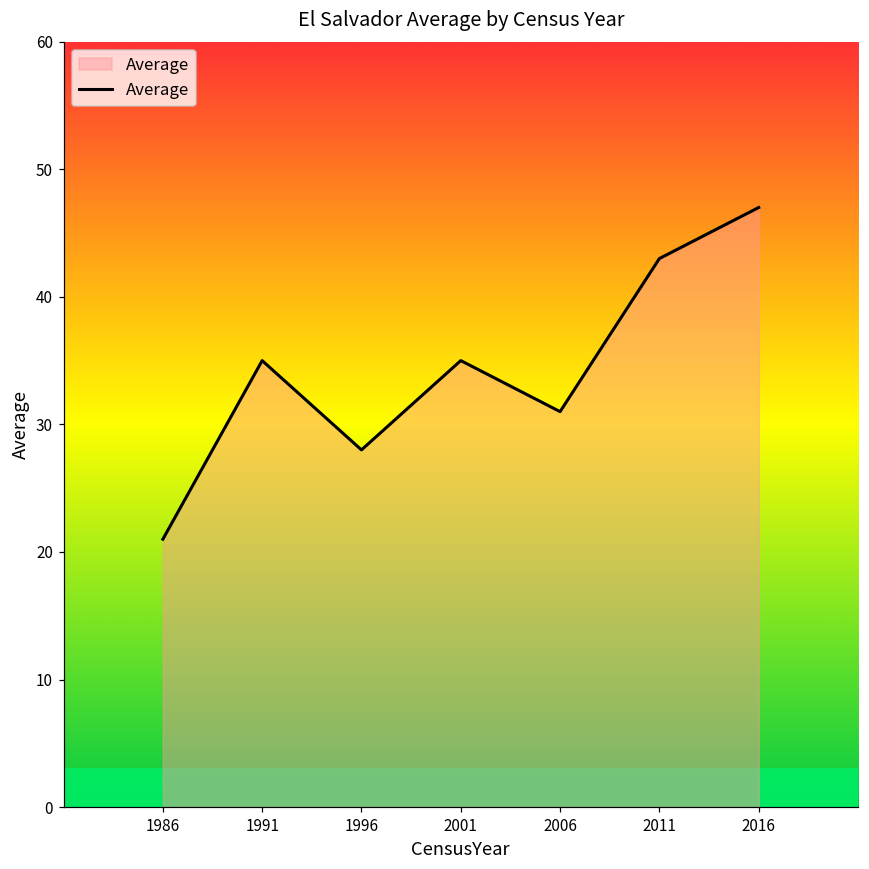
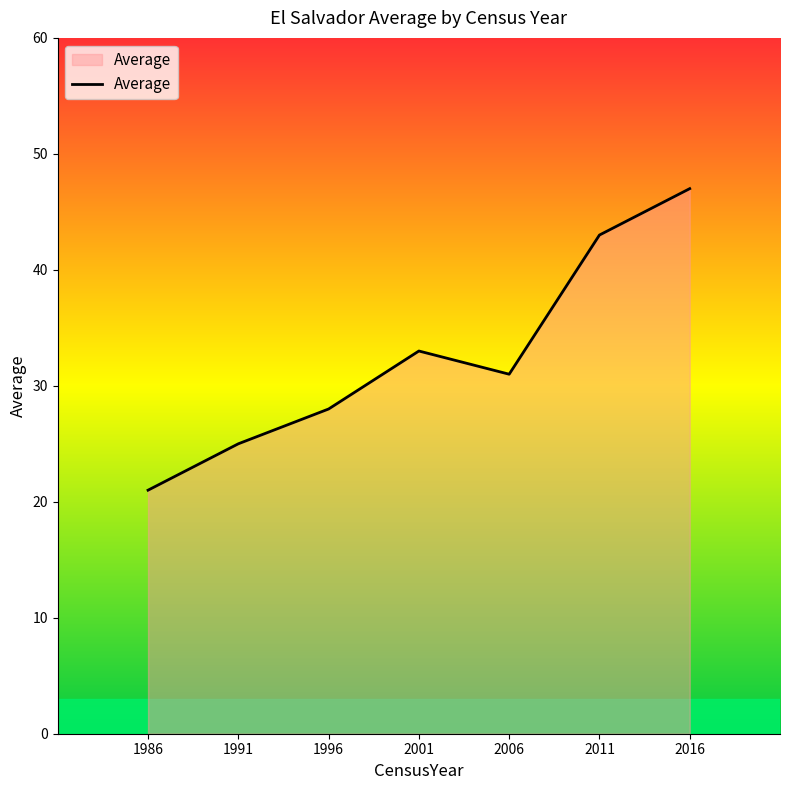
  {
    "1986": 21,
-   "1991": 35,
+   "1991": 25,
    "1996": 28,
-   "2001": 35,
+   "2001": 33,
    "2006": 31,
    "2011": 43,
    "2016": 47
  }
